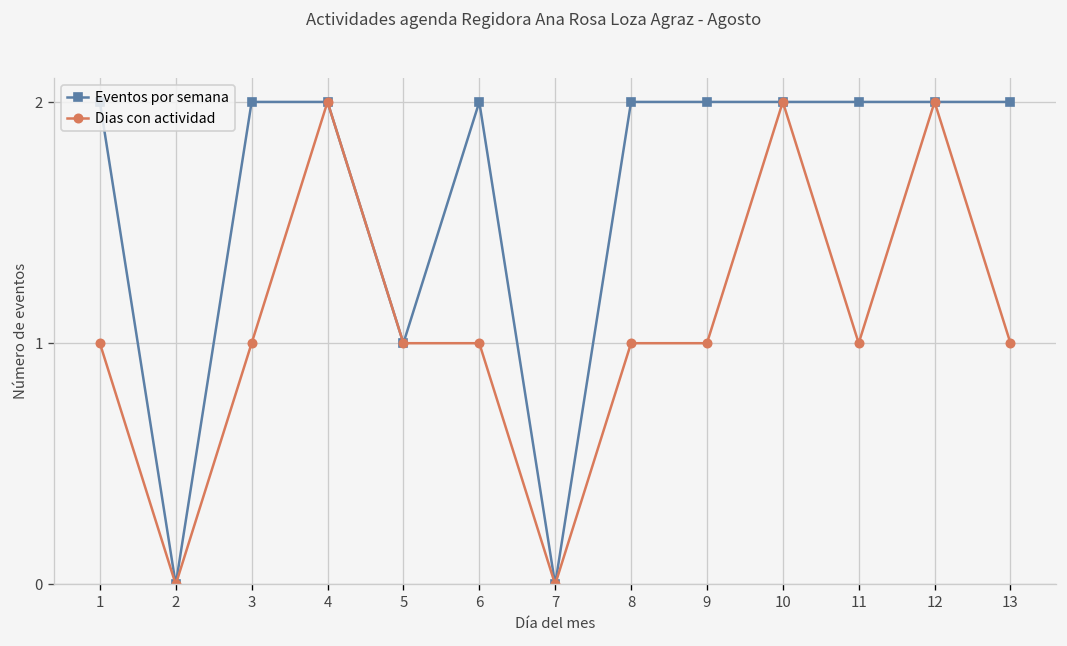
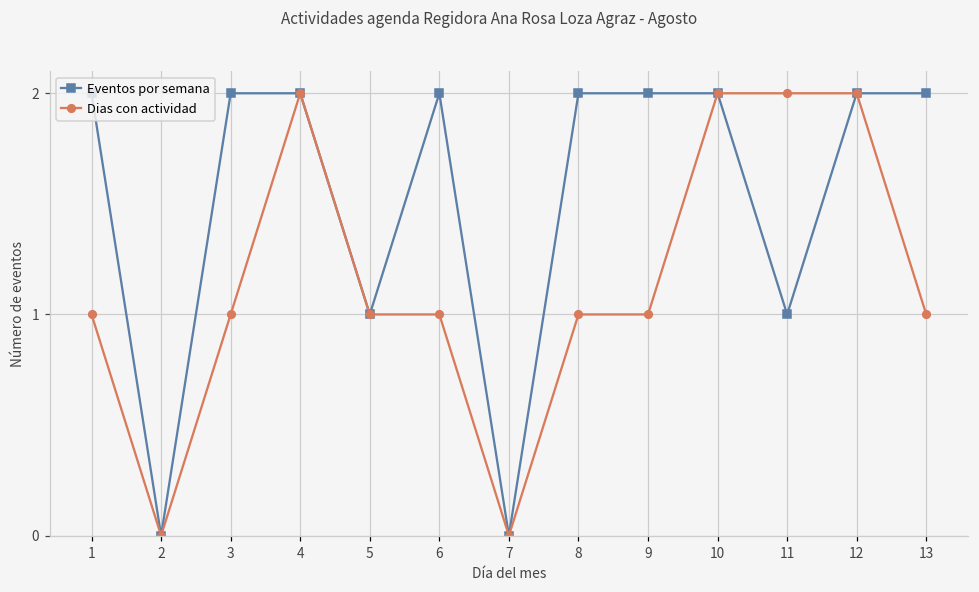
  {
    "Eventos por semana": {
      "3": 2,
      "6": 2,
      "8": 2,
      "9": 2,
-     "11": 2,
+     "11": 1,
      "13": 2
    },
    "Dias con actividad": {
      "1": 1,
      "3": 1,
      "6": 1,
      "8": 1,
      "9": 1,
-     "11": 1,
+     "11": 2,
      "13": 1
    }
  }
